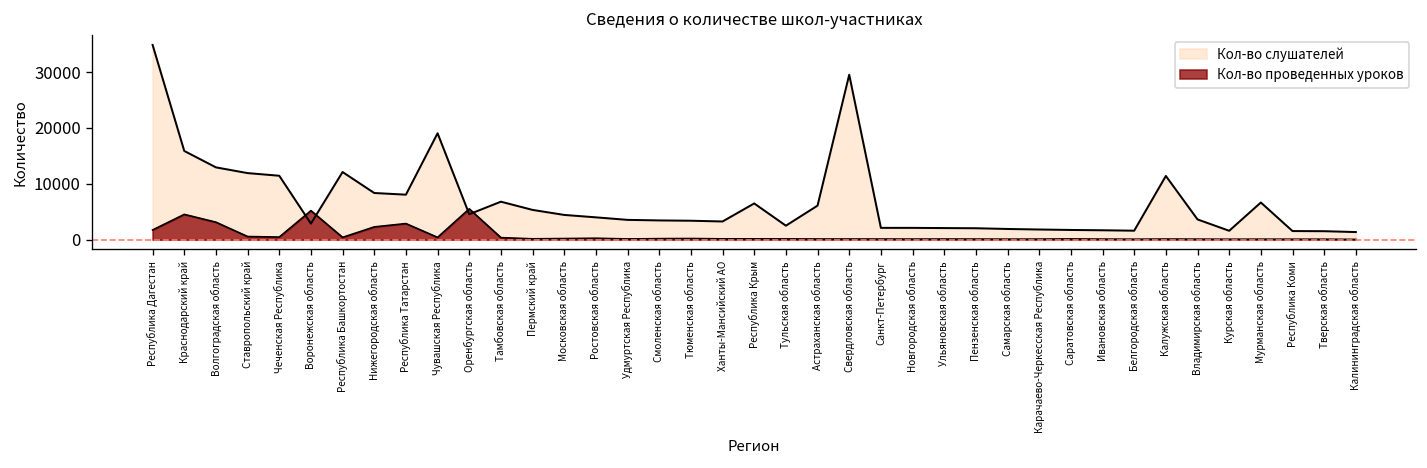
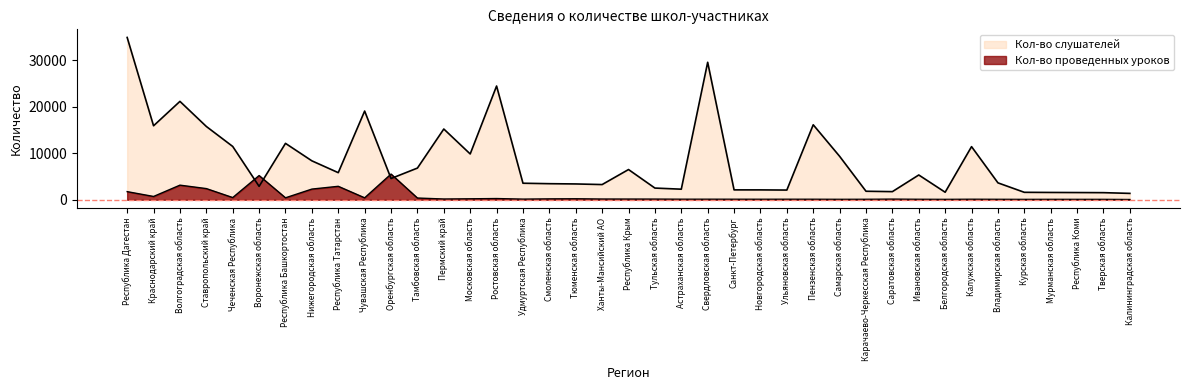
  {
    "Кол-во слушателей": {
      "Республика Дагестан": 35000,
      "Краснодарский край": 16000,
-     "Волгоградская область": 13000,
-     "Ставропольский край": 12000,
+     "Волгоградская область": 21000,
+     "Ставропольский край": 16000,
      "Чеченская Республика": 11000,
      "Воронежская область": 3000,
      "Республика Башкортостан": 12000,
      "Нижегородская область": 8000,
-     "Республика Татарстан": 8000,
+     "Республика Татарстан": 6000,
      "Чувашская Республика": 19000,
      "Оренбургская область": 5000,
      "Тамбовская область": 7000,
-     "Пермский край": 5000,
-     "Московская область": 4000,
-     "Ростовская область": 4000,
+     "Пермский край": 15000,
+     "Московская область": 10000,
+     "Ростовская область": 24000,
      "Удмуртская Республика": 4000,
      "Смоленская область": 3000,
      "Тюменская область": 3000,
      "Ханты-Мансийский АО": 3000,
      "Республика Крым": 6000,
      "Тульская область": 3000,
-     "Астраханская область": 6000,
+     "Астраханская область": 2000,
      "Свердловская область": 30000,
      "Санкт-Петербург": 2000,
      "Новгородская область": 2000,
      "Ульяновская область": 2000,
-     "Пензенская область": 2000,
-     "Самарская область": 2000,
+     "Пензенская область": 16000,
+     "Самарская область": 9000,
      "Карачаево-Черкесская Республика": 2000,
      "Саратовская область": 2000,
-     "Ивановская область": 2000,
+     "Ивановская область": 5000,
      "Белгородская область": 2000,
      "Калужская область": 11000,
      "Владимирская область": 4000,
      "Курская область": 2000,
-     "Мурманская область": 7000,
+     "Мурманская область": 2000,
      "Республика Коми": 2000,
      "Тверская область": 2000,
      "Калининградская область": 1000
    },
    "Кол-во проведенных уроков": {
      "Республика Дагестан": 2000,
-     "Краснодарский край": 5000,
+     "Краснодарский край": 1000,
      "Волгоградская область": 3000,
-     "Ставропольский край": 1000,
+     "Ставропольский край": 2000,
      "Чеченская Республика": 0,
      "Воронежская область": 5000,
      "Республика Башкортостан": 0,
      "Нижегородская область": 2000,
      "Республика Татарстан": 3000,
      "Чувашская Республика": 0,
      "Оренбургская область": 6000,
      "Тамбовская область": 0,
      "Пермский край": 0,
      "Московская область": 0,
      "Ростовская область": 0,
      "Удмуртская Республика": 0,
      "Смоленская область": 0,
      "Тюменская область": 0,
      "Ханты-Мансийский АО": 0,
      "Республика Крым": 0,
      "Тульская область": 0,
      "Астраханская область": 0,
      "Свердловская область": 0,
      "Санкт-Петербург": 0,
      "Новгородская область": 0,
      "Ульяновская область": 0,
      "Пензенская область": 0,
      "Самарская область": 0,
      "Карачаево-Черкесская Республика": 0,
      "Саратовская область": 0,
      "Ивановская область": 0,
      "Белгородская область": 0,
      "Калужская область": 0,
      "Владимирская область": 0,
      "Курская область": 0,
      "Мурманская область": 0,
      "Республика Коми": 0,
      "Тверская область": 0,
      "Калининградская область": 0
    }
  }
